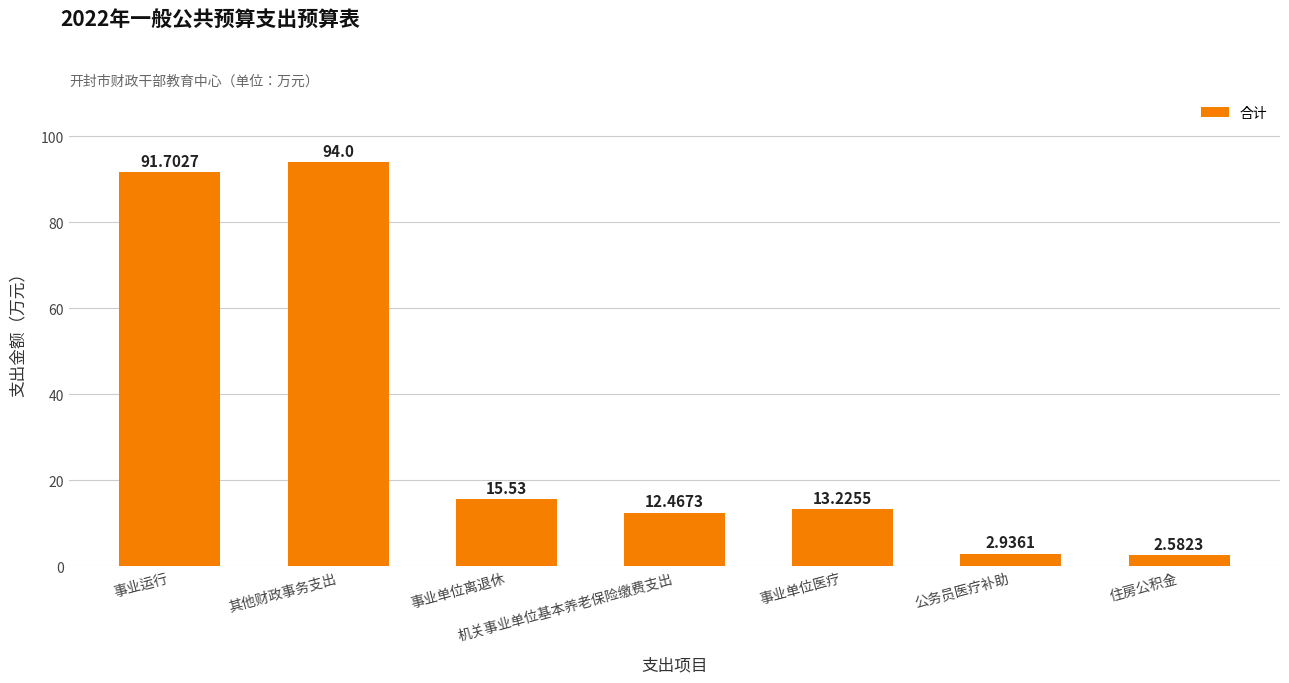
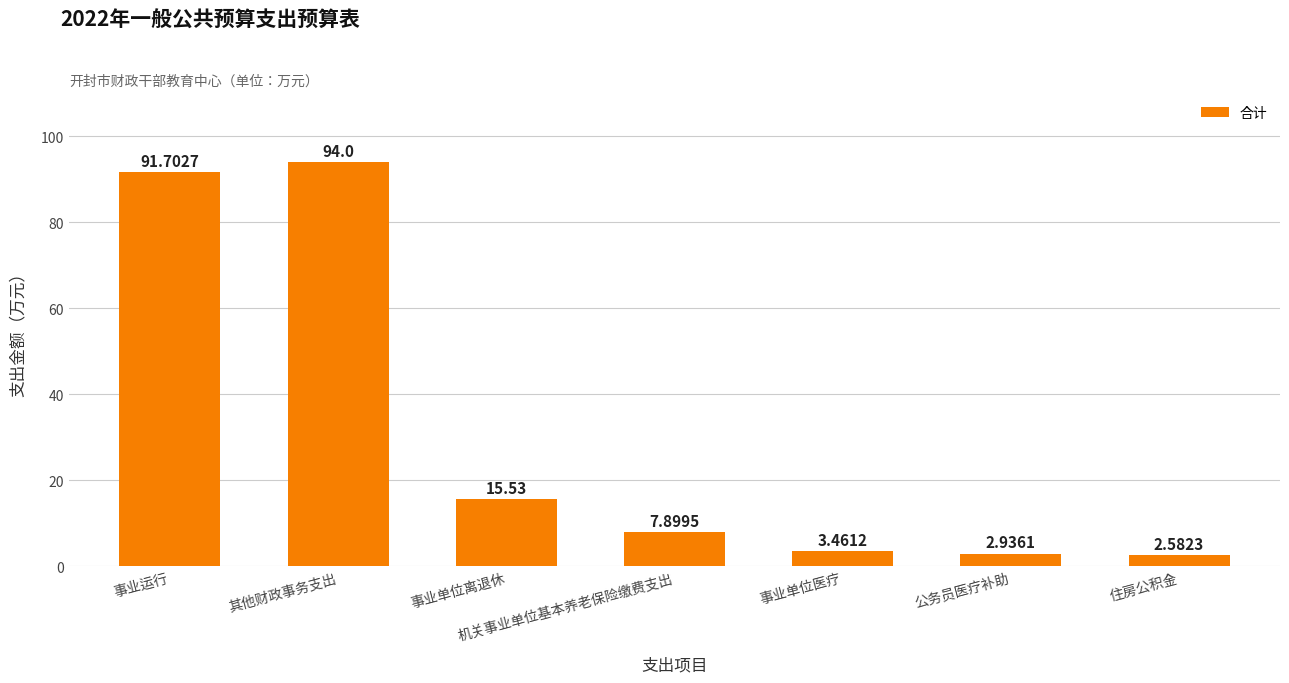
  {
    "事业运行": 91.7027,
    "其他财政事务支出": 94.0,
    "事业单位离退休": 15.53,
-   "机关事业单位基本养老保险缴费支出": 12.4673,
-   "事业单位医疗": 13.2255,
+   "机关事业单位基本养老保险缴费支出": 7.8995,
+   "事业单位医疗": 3.4612,
    "公务员医疗补助": 2.9361,
    "住房公积金": 2.5823
  }
